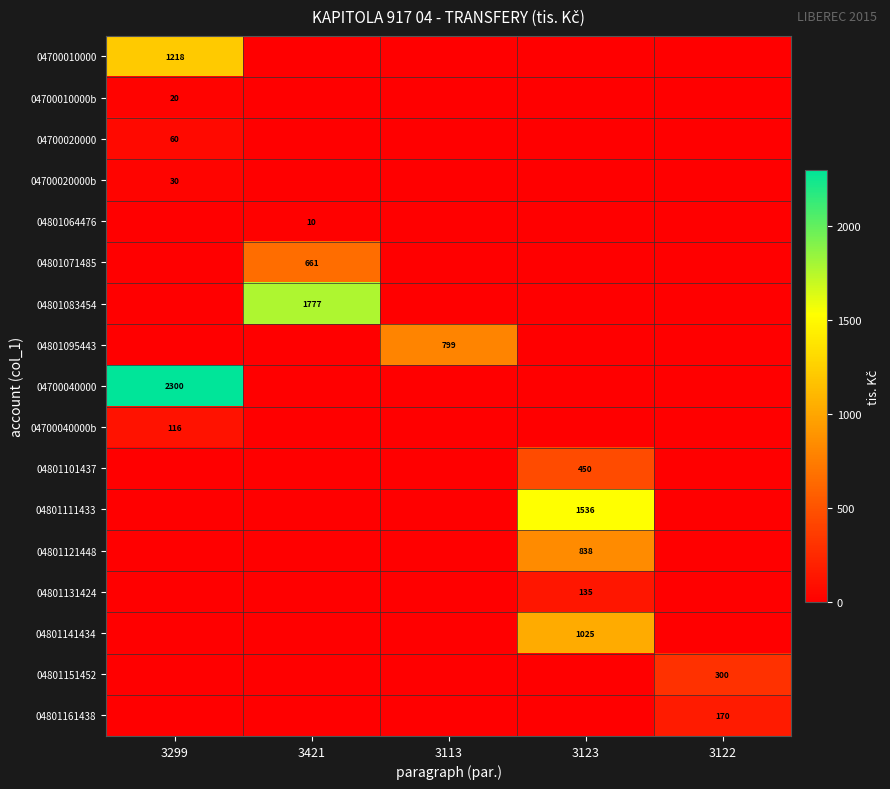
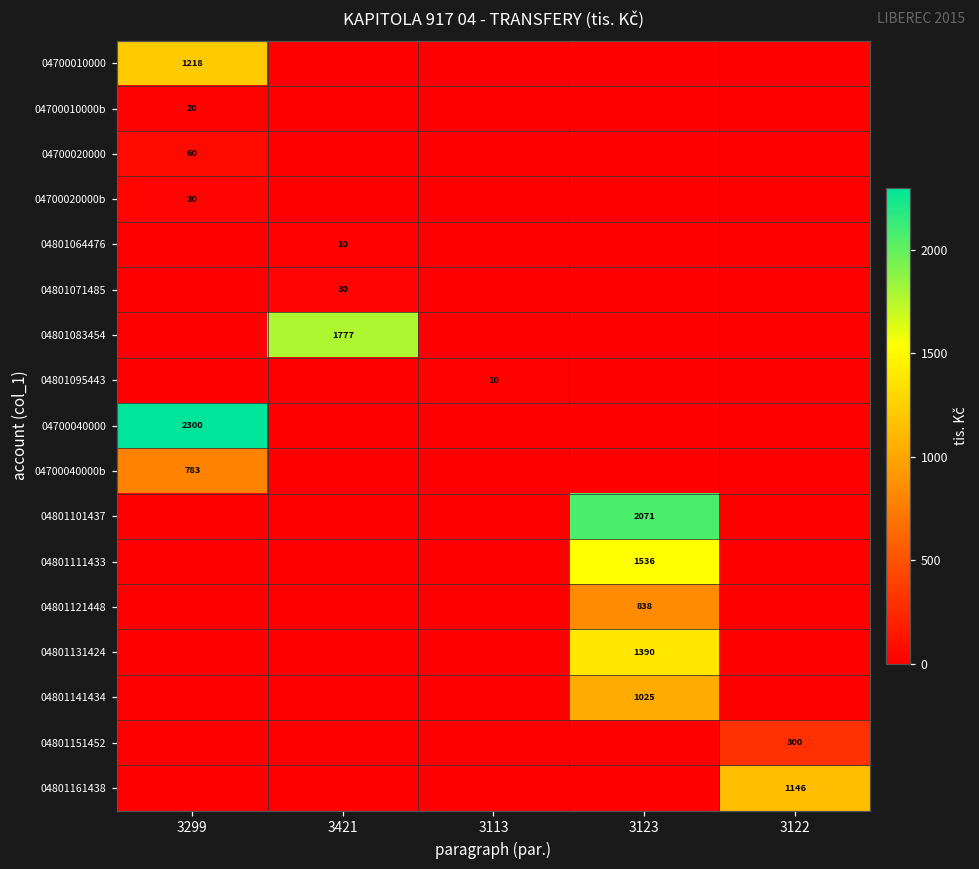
  {
    "04700010000": {
      "3299": 1218
    },
    "04700010000b": {
      "3299": 20
    },
    "04700020000": {
      "3299": 60
    },
    "04700020000b": {
      "3299": 30
    },
    "04801064476": {
      "3421": 10
    },
    "04801071485": {
-     "3421": 661
+     "3421": 30
    },
    "04801083454": {
      "3421": 1777
    },
    "04801095443": {
-     "3113": 799
+     "3113": 10
    },
    "04700040000": {
      "3299": 2300
    },
    "04700040000b": {
-     "3299": 116
+     "3299": 783
    },
    "04801101437": {
-     "3123": 450
+     "3123": 2071
    },
    "04801111433": {
      "3123": 1536
    },
    "04801121448": {
      "3123": 838
    },
    "04801131424": {
-     "3123": 135
+     "3123": 1390
    },
    "04801141434": {
      "3123": 1025
    },
    "04801151452": {
      "3122": 300
    },
    "04801161438": {
-     "3122": 170
+     "3122": 1146
    }
  }
